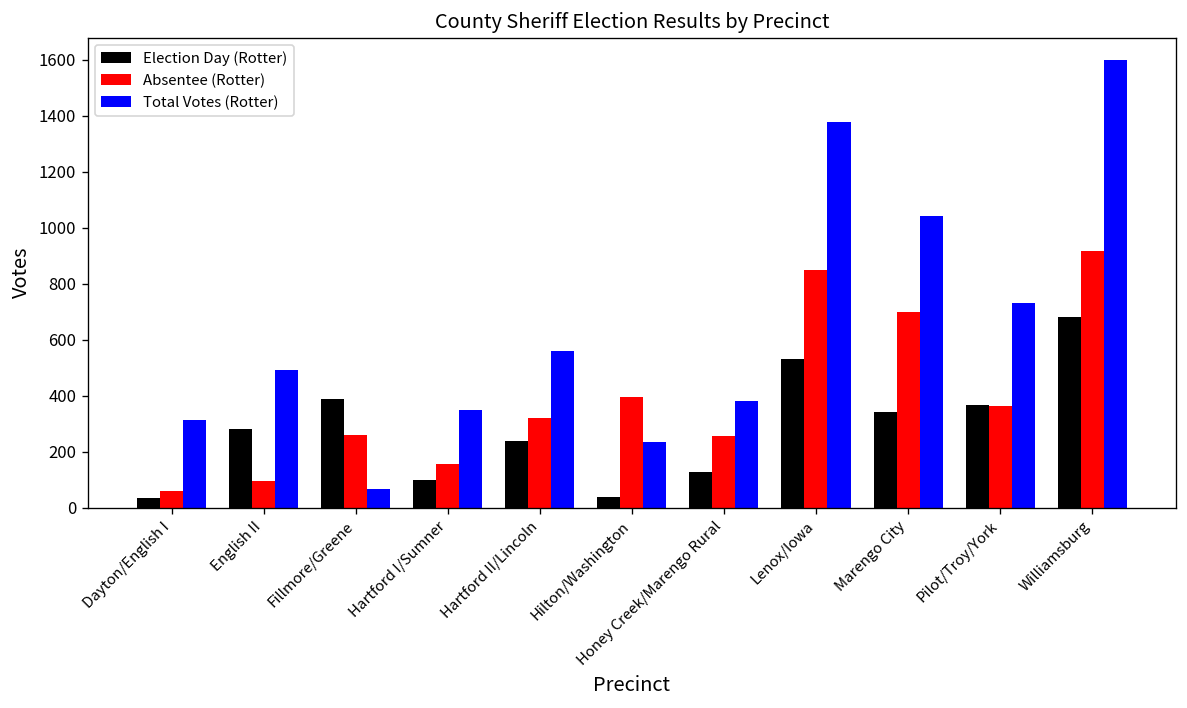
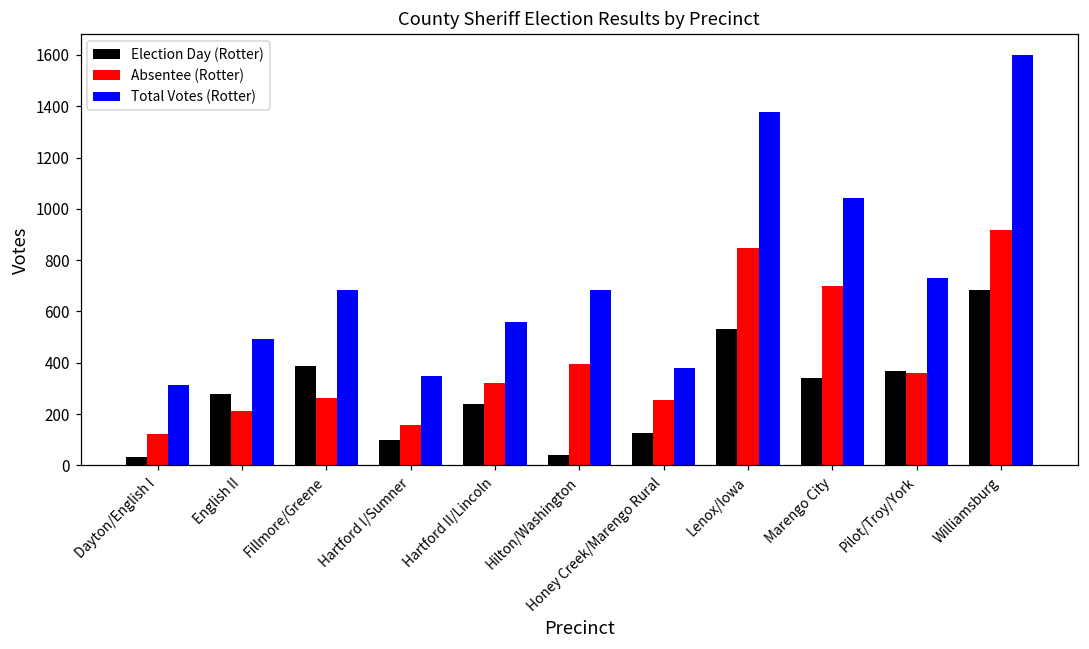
  {
    "Election Day (Rotter)": {
      "Dayton/English I": 30,
      "English II": 280,
      "Fillmore/Greene": 390,
      "Hartford I/Sumner": 100,
      "Hartford II/Lincoln": 240,
      "Hilton/Washington": 40,
      "Honey Creek/Marengo Rural": 130,
      "Lenox/Iowa": 530,
      "Marengo City": 340,
      "Pilot/Troy/York": 370,
      "Williamsburg": 680
    },
    "Absentee (Rotter)": {
-     "Dayton/English I": 60,
-     "English II": 100,
+     "Dayton/English I": 120,
+     "English II": 210,
      "Fillmore/Greene": 260,
      "Hartford I/Sumner": 160,
      "Hartford II/Lincoln": 320,
      "Hilton/Washington": 400,
      "Honey Creek/Marengo Rural": 260,
      "Lenox/Iowa": 850,
      "Marengo City": 700,
      "Pilot/Troy/York": 360,
      "Williamsburg": 920
    },
    "Total Votes (Rotter)": {
      "Dayton/English I": 310,
      "English II": 490,
-     "Fillmore/Greene": 70,
+     "Fillmore/Greene": 690,
      "Hartford I/Sumner": 350,
      "Hartford II/Lincoln": 560,
-     "Hilton/Washington": 230,
+     "Hilton/Washington": 680,
      "Honey Creek/Marengo Rural": 380,
      "Lenox/Iowa": 1380,
      "Marengo City": 1040,
      "Pilot/Troy/York": 730,
      "Williamsburg": 1600
    }
  }
